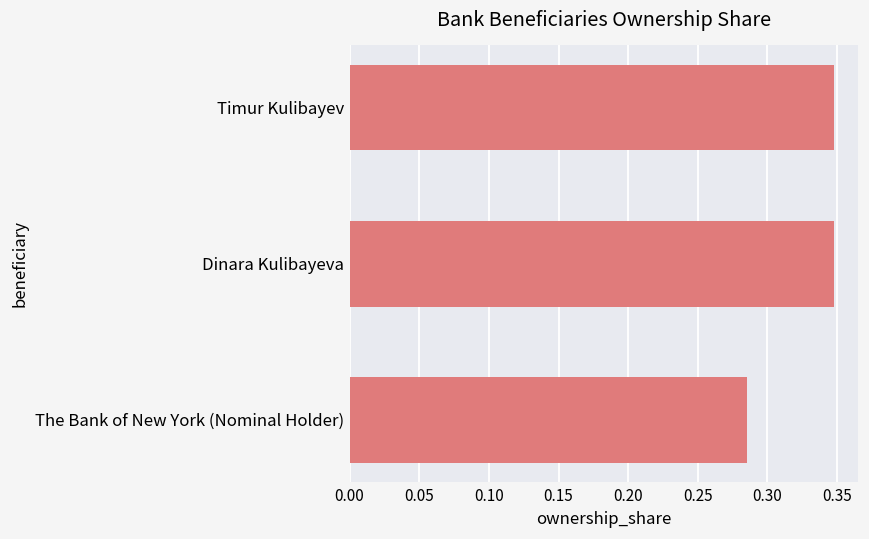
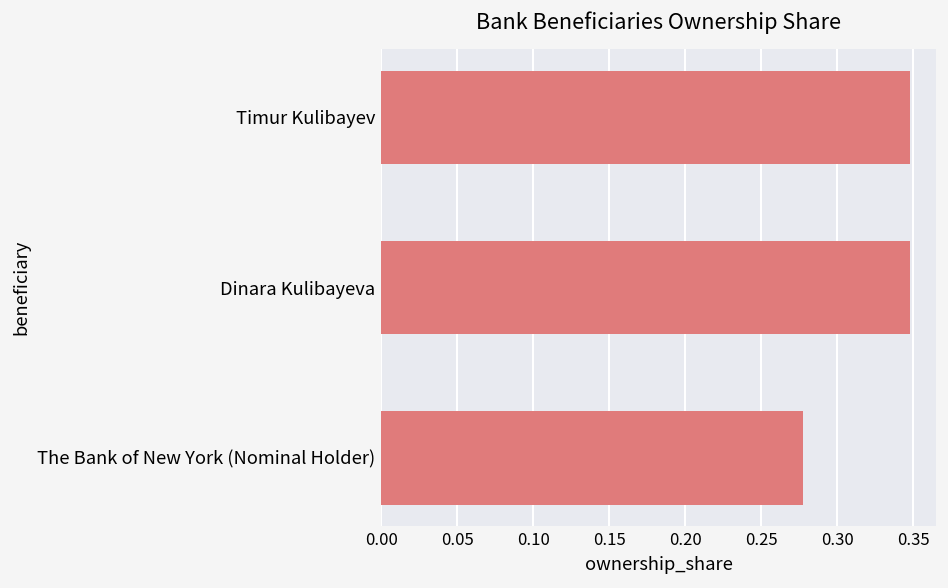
  {
    "Timur Kulibayev": 0.348,
    "Dinara Kulibayeva": 0.348,
-   "The Bank of New York (Nominal Holder)": 0.285
+   "The Bank of New York (Nominal Holder)": 0.278
  }
